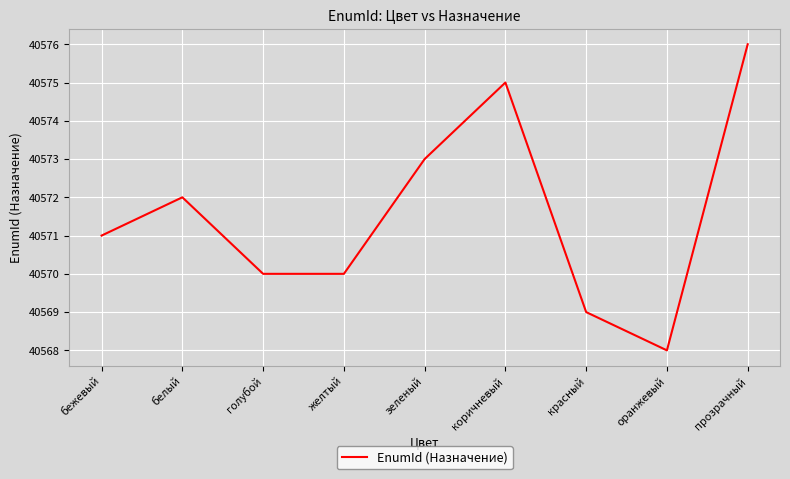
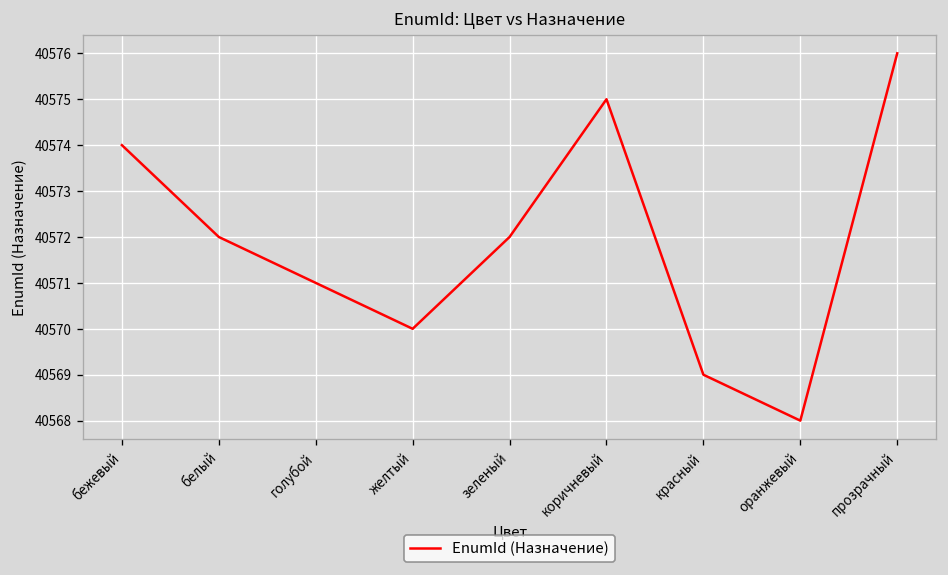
  {
-   "бежевый": 40571,
+   "бежевый": 40574,
    "белый": 40572,
-   "голубой": 40570,
+   "голубой": 40571,
    "желтый": 40570,
-   "зеленый": 40573,
+   "зеленый": 40572,
    "коричневый": 40575,
    "красный": 40569,
    "оранжевый": 40568,
    "прозрачный": 40576
  }
